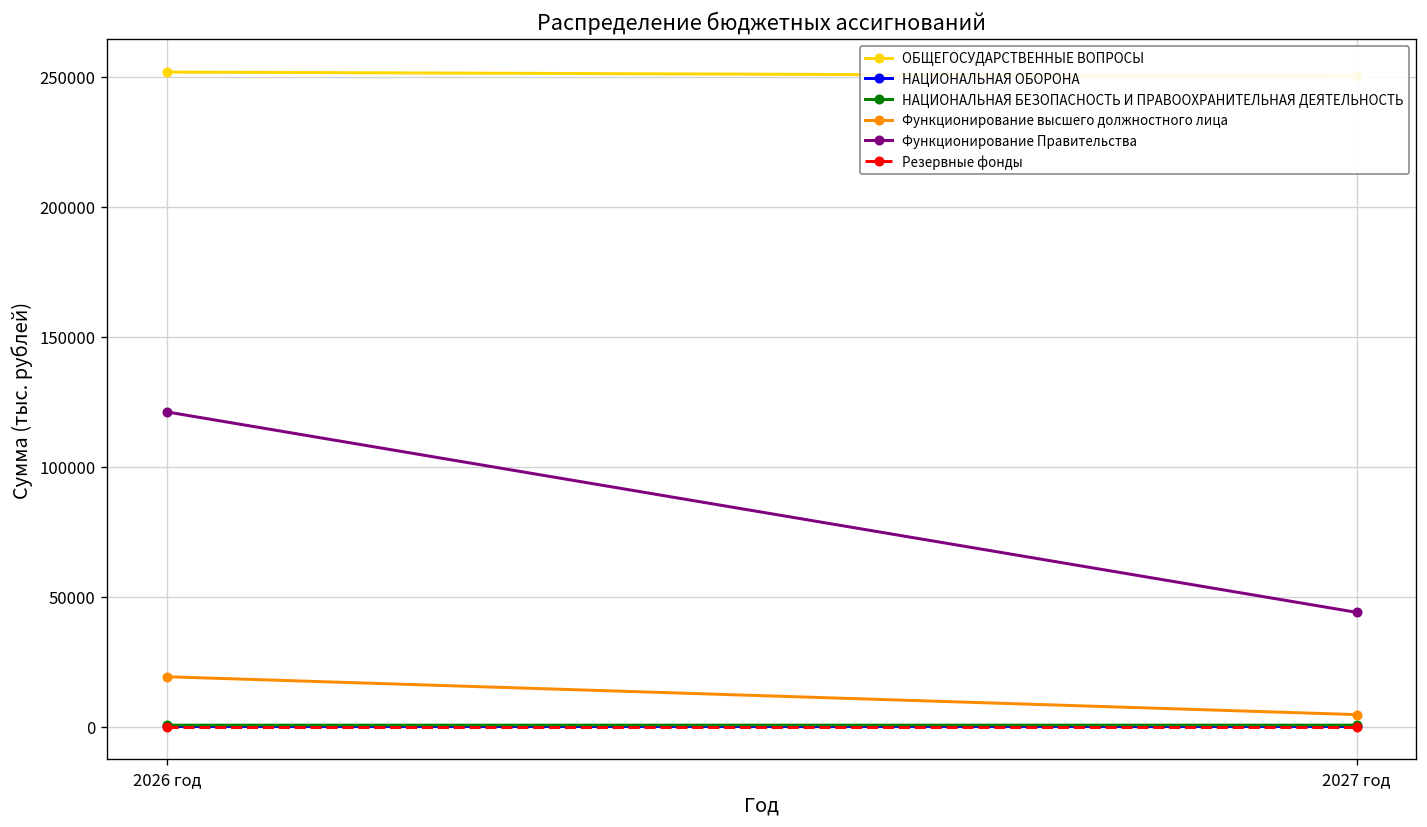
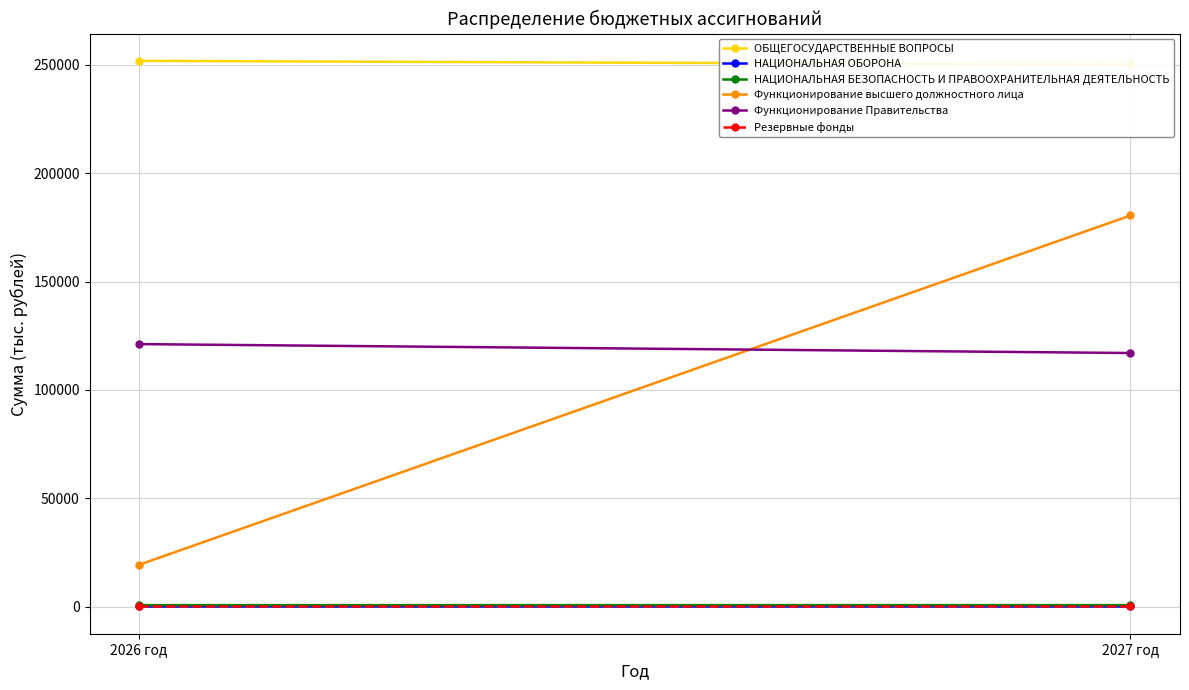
  {
    "ОБЩЕГОСУДАРСТВЕННЫЕ ВОПРОСЫ": {
      "2026 год": 252000
    },
    "Функционирование высшего должностного лица": {
      "2026 год": 19000,
-     "2027 год": 5000
+     "2027 год": 180000
    },
    "Функционирование Правительства": {
      "2026 год": 121000,
-     "2027 год": 44000
+     "2027 год": 117000
    }
  }
